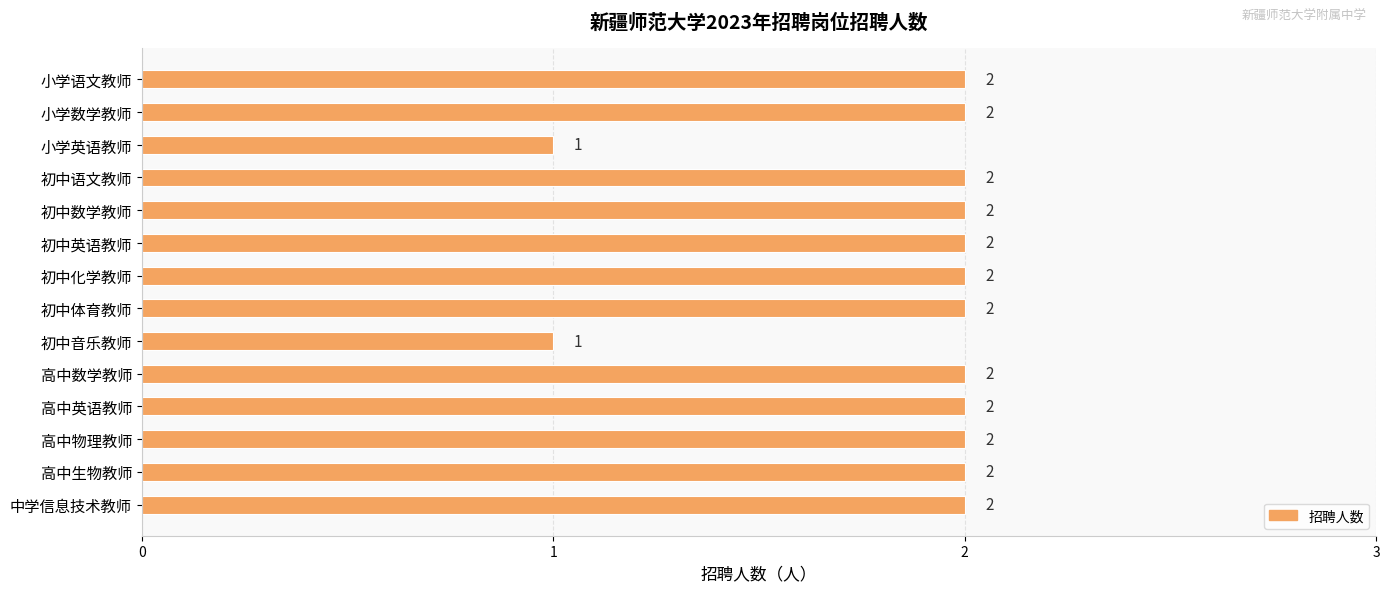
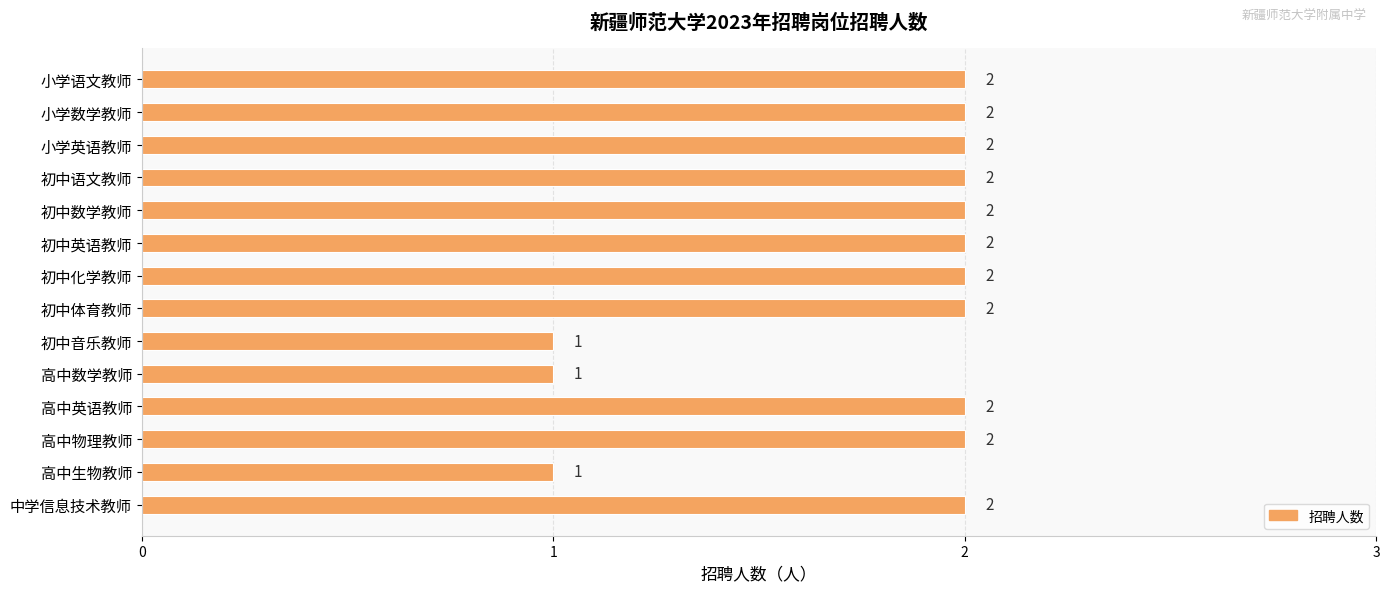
  {
    "小学语文教师": 2,
    "小学数学教师": 2,
-   "小学英语教师": 1,
+   "小学英语教师": 2,
    "初中语文教师": 2,
    "初中数学教师": 2,
    "初中英语教师": 2,
    "初中化学教师": 2,
    "初中体育教师": 2,
    "初中音乐教师": 1,
-   "高中数学教师": 2,
+   "高中数学教师": 1,
    "高中英语教师": 2,
    "高中物理教师": 2,
-   "高中生物教师": 2,
+   "高中生物教师": 1,
    "中学信息技术教师": 2
  }
